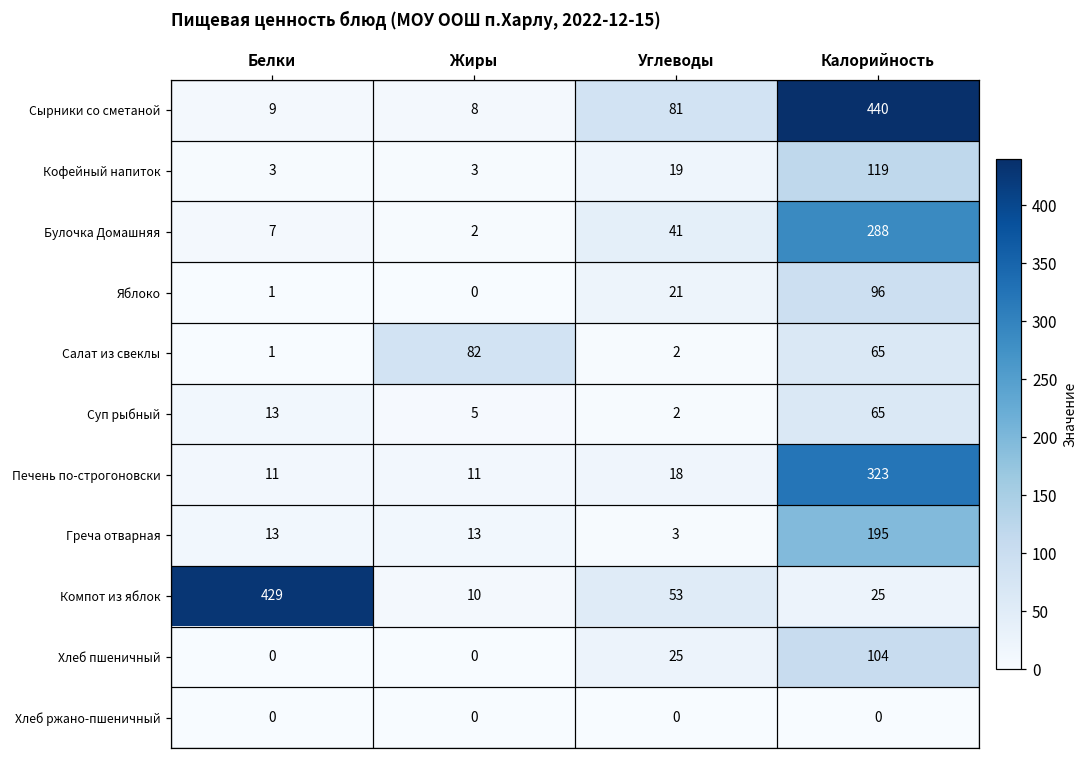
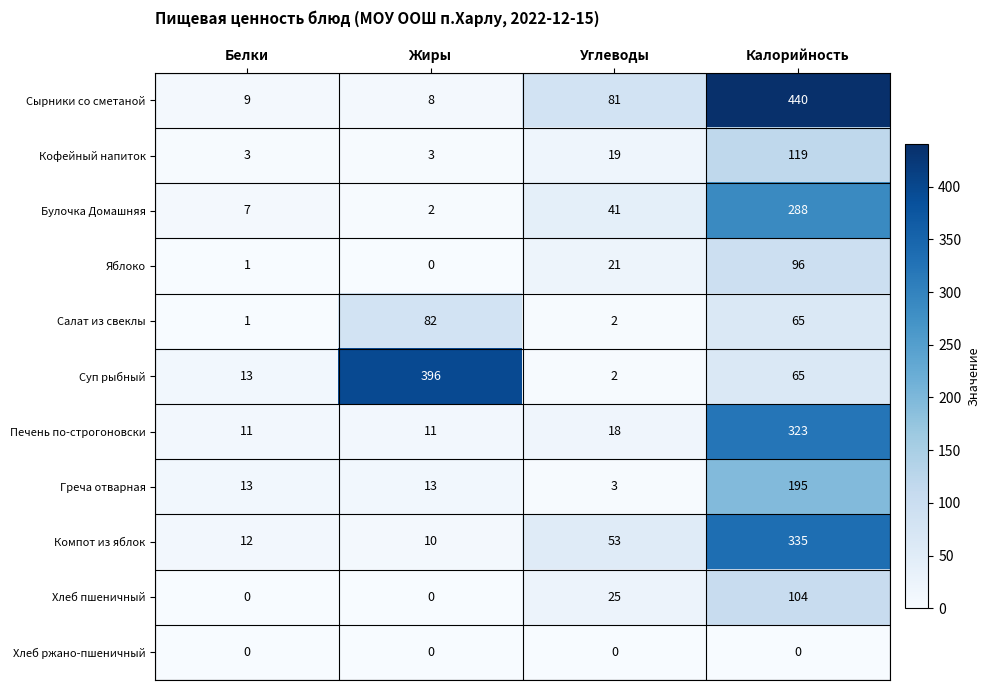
  {
    "Сырники со сметаной": {
      "Белки": 9,
      "Жиры": 8,
      "Углеводы": 81,
      "Калорийность": 440
    },
    "Кофейный напиток": {
      "Белки": 3,
      "Жиры": 3,
      "Углеводы": 19,
      "Калорийность": 119
    },
    "Булочка Домашняя": {
      "Белки": 7,
      "Жиры": 2,
      "Углеводы": 41,
      "Калорийность": 288
    },
    "Яблоко": {
      "Белки": 1,
      "Жиры": 0,
      "Углеводы": 21,
      "Калорийность": 96
    },
    "Салат из свеклы": {
      "Белки": 1,
      "Жиры": 82,
      "Углеводы": 2,
      "Калорийность": 65
    },
    "Суп рыбный": {
      "Белки": 13,
-     "Жиры": 5,
+     "Жиры": 396,
      "Углеводы": 2,
      "Калорийность": 65
    },
    "Печень по-строгоновски": {
      "Белки": 11,
      "Жиры": 11,
      "Углеводы": 18,
      "Калорийность": 323
    },
    "Греча отварная": {
      "Белки": 13,
      "Жиры": 13,
      "Углеводы": 3,
      "Калорийность": 195
    },
    "Компот из яблок": {
-     "Белки": 429,
+     "Белки": 12,
      "Жиры": 10,
      "Углеводы": 53,
-     "Калорийность": 25
+     "Калорийность": 335
    },
    "Хлеб пшеничный": {
      "Белки": 0,
      "Жиры": 0,
      "Углеводы": 25,
      "Калорийность": 104
    },
    "Хлеб ржано-пшеничный": {
      "Белки": 0,
      "Жиры": 0,
      "Углеводы": 0,
      "Калорийность": 0
    }
  }
